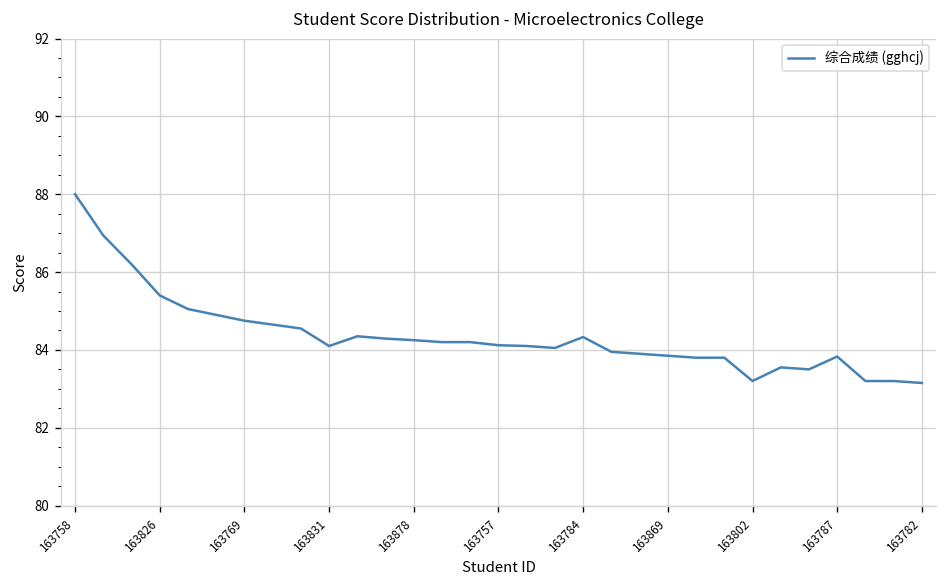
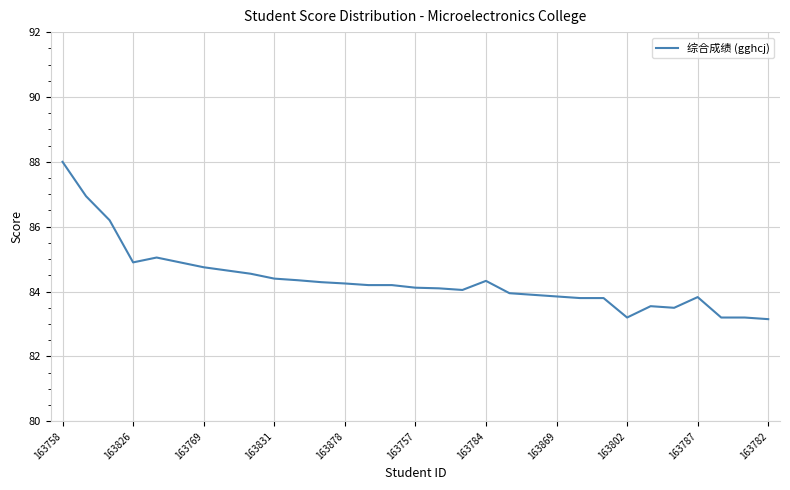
  {
    "163758": 88.0,
-   "163826": 85.4,
+   "163826": 84.9,
    "163769": 84.8,
-   "163831": 84.1,
+   "163831": 84.4,
    "163878": 84.3,
    "163757": 84.1,
    "163784": 84.3,
    "163869": 83.9,
    "163802": 83.2,
    "163787": 83.8,
    "163782": 83.2
  }
